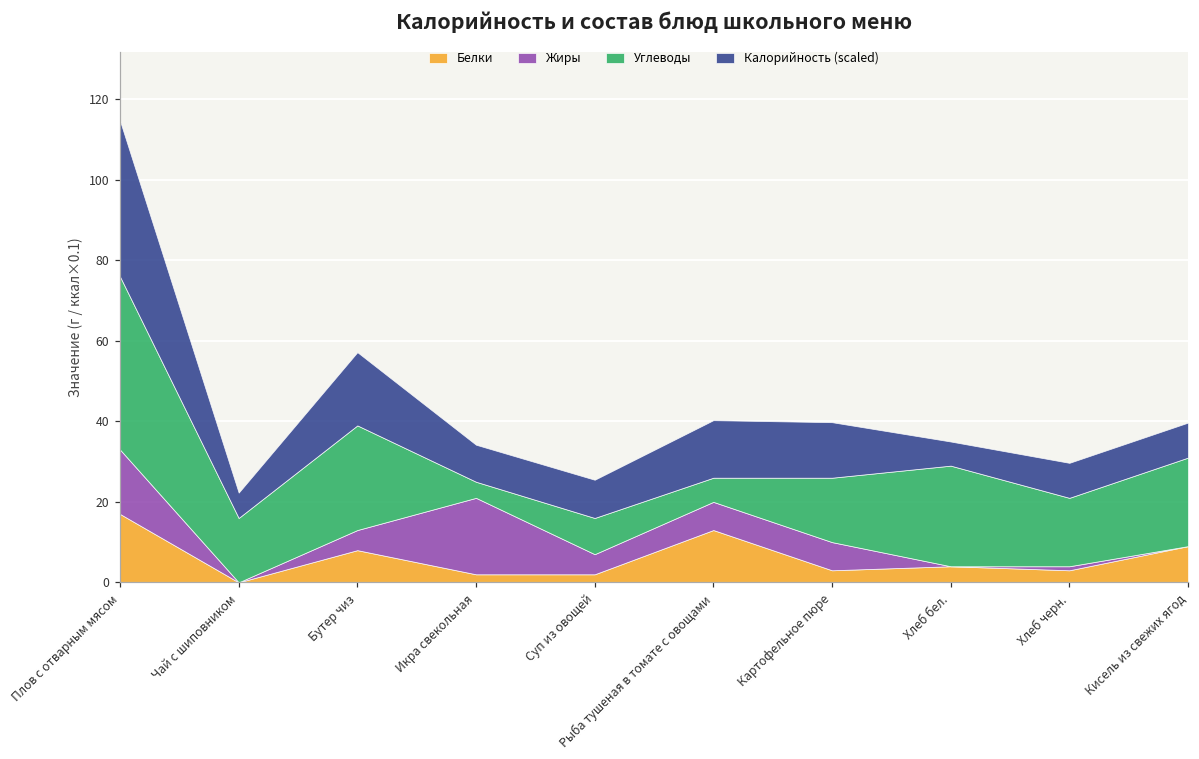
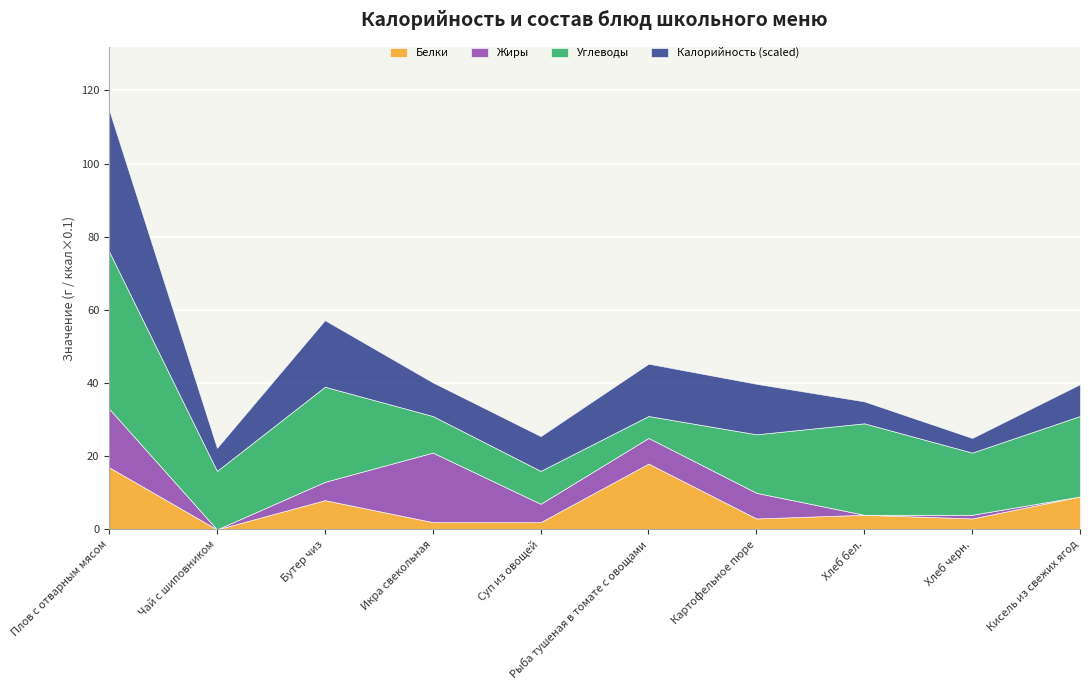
  {
    "Белки": {
      "Плов с отварным мясом": 17,
      "Бутер чиз": 8,
      "Икра свекольная": 2,
      "Суп из овощей": 2,
-     "Рыба тушеная в томате с овощами": 13,
+     "Рыба тушеная в томате с овощами": 18,
      "Картофельное пюре": 3,
      "Хлеб черн.": 3
    },
    "Жиры": {
      "Плов с отварным мясом": 16,
      "Бутер чиз": 5,
      "Икра свекольная": 19,
      "Суп из овощей": 5,
      "Рыба тушеная в томате с овощами": 7,
      "Картофельное пюре": 7,
      "Хлеб черн.": 1
    },
    "Углеводы": {
      "Плов с отварным мясом": 43,
      "Чай с шиповником": 16,
      "Бутер чиз": 26,
-     "Икра свекольная": 4,
+     "Икра свекольная": 10,
      "Суп из овощей": 9,
      "Рыба тушеная в томате с овощами": 6,
      "Картофельное пюре": 16,
      "Хлеб бел.": 25,
      "Хлеб черн.": 17,
      "Кисель из свежих ягод": 22
    },
    "Калорийность (scaled)": {
      "Плов с отварным мясом": 39,
      "Чай с шиповником": 6,
      "Бутер чиз": 18,
      "Икра свекольная": 9,
      "Суп из овощей": 10,
      "Рыба тушеная в томате с овощами": 14,
      "Картофельное пюре": 14,
      "Хлеб бел.": 6,
-     "Хлеб черн.": 9,
+     "Хлеб черн.": 4,
      "Кисель из свежих ягод": 9
    }
  }
